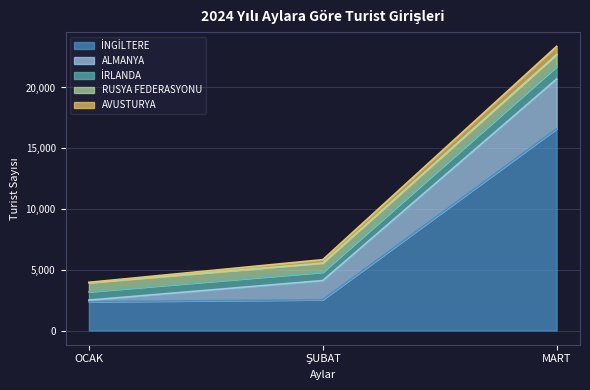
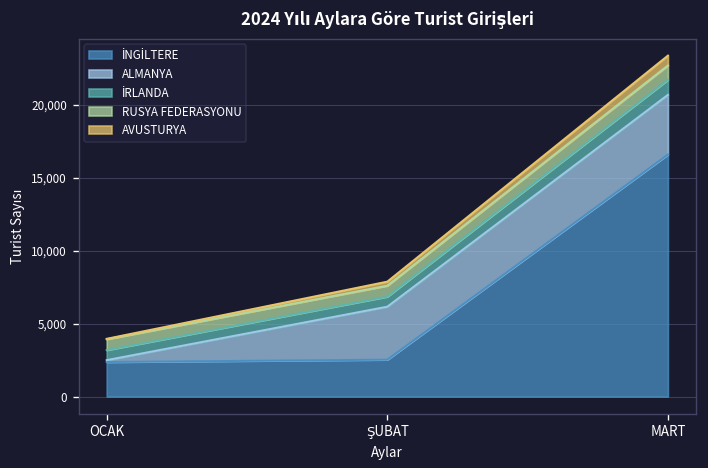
  {
    "ALMANYA": {
-     "ŞUBAT": "1,600",
+     "ŞUBAT": "3,600",
      "MART": "4,100"
    },
    "RUSYA FEDERASYONU": {
      "ŞUBAT": "800",
      "MART": "1,000"
    },
    "AVUSTURYA": {
      "ŞUBAT": "300",
      "MART": "700"
    }
  }
